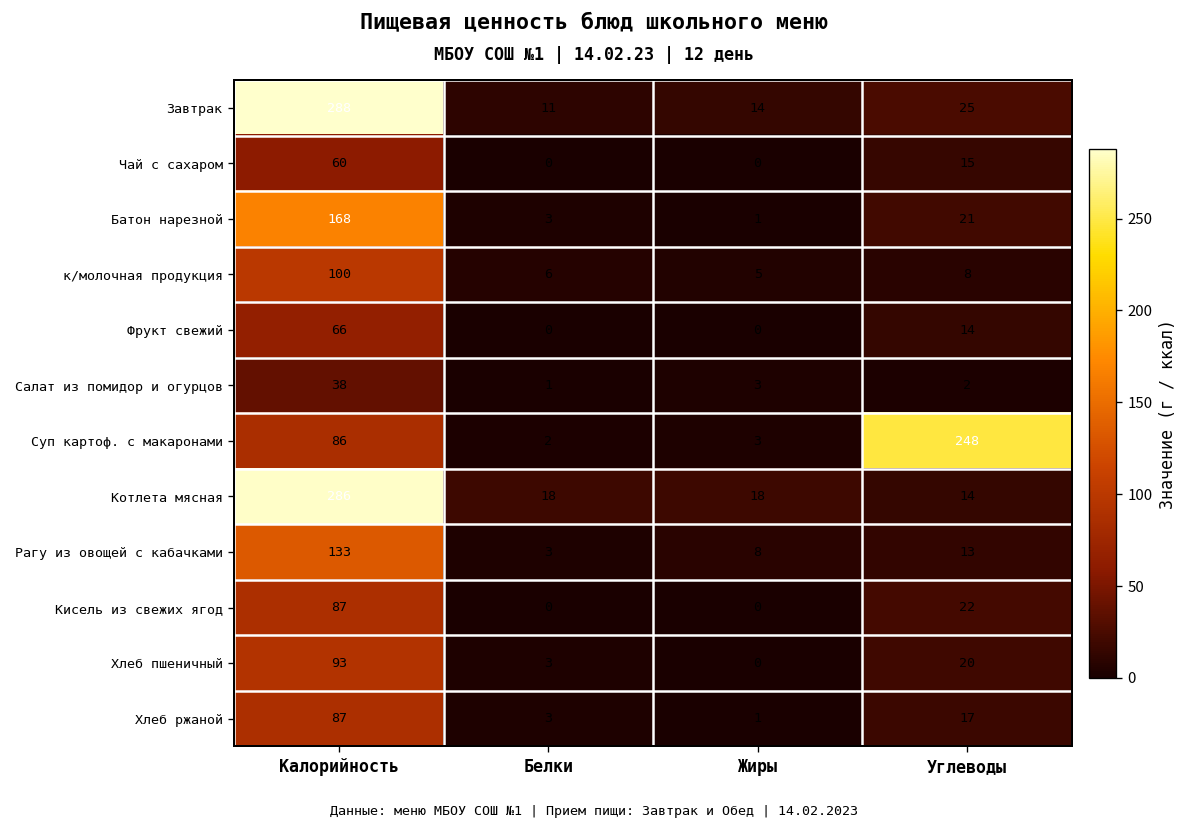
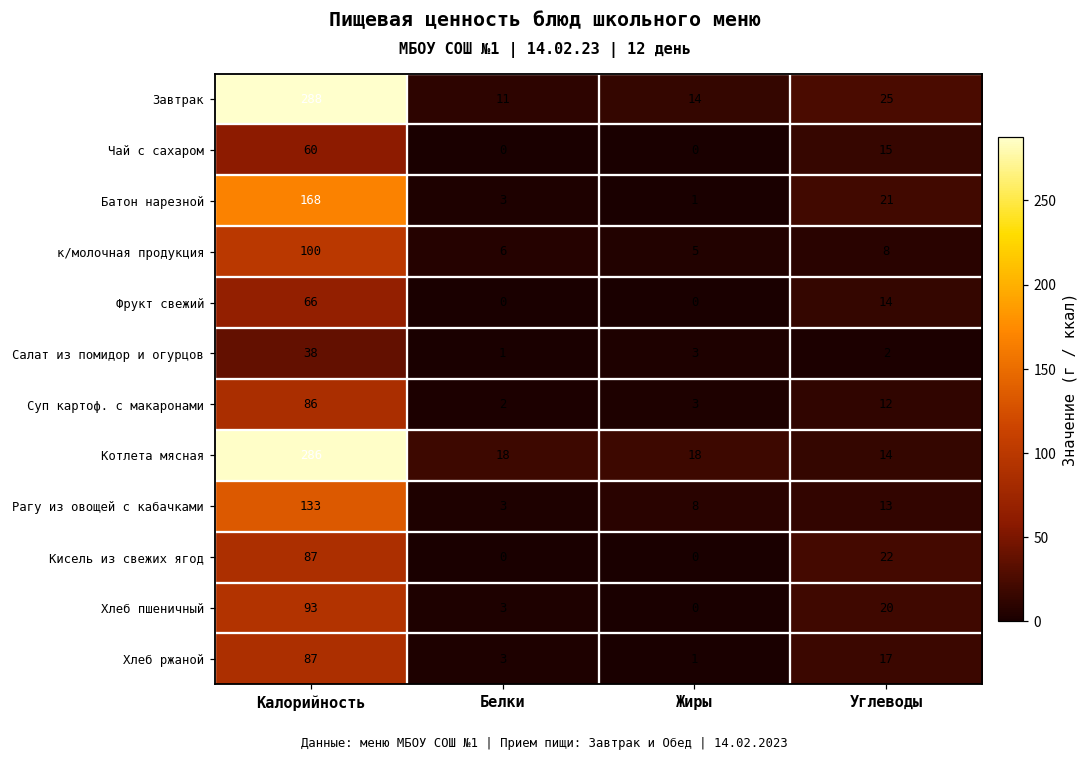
  {
    "Завтрак": {
      "Калорийность": 288,
      "Жиры": 14,
      "Углеводы": 25
    },
    "Чай с сахаром": {
      "Калорийность": 60,
      "Углеводы": 15
    },
    "Батон нарезной": {
      "Калорийность": 168,
      "Углеводы": 21
    },
    "к/молочная продукция": {
      "Калорийность": 100
    },
    "Фрукт свежий": {
      "Калорийность": 66,
      "Углеводы": 14
    },
    "Салат из помидор и огурцов": {
      "Калорийность": 38
    },
    "Суп картоф. с макаронами": {
      "Калорийность": 86,
-     "Углеводы": 248
+     "Углеводы": 12
    },
    "Котлета мясная": {
      "Калорийность": 286,
      "Белки": 18,
      "Жиры": 18,
      "Углеводы": 14
    },
    "Рагу из овощей с кабачками": {
      "Калорийность": 133,
      "Углеводы": 13
    },
    "Кисель из свежих ягод": {
      "Калорийность": 87,
      "Углеводы": 22
    },
    "Хлеб пшеничный": {
      "Калорийность": 93,
      "Углеводы": 20
    },
    "Хлеб ржаной": {
      "Калорийность": 87,
      "Углеводы": 17
    }
  }
